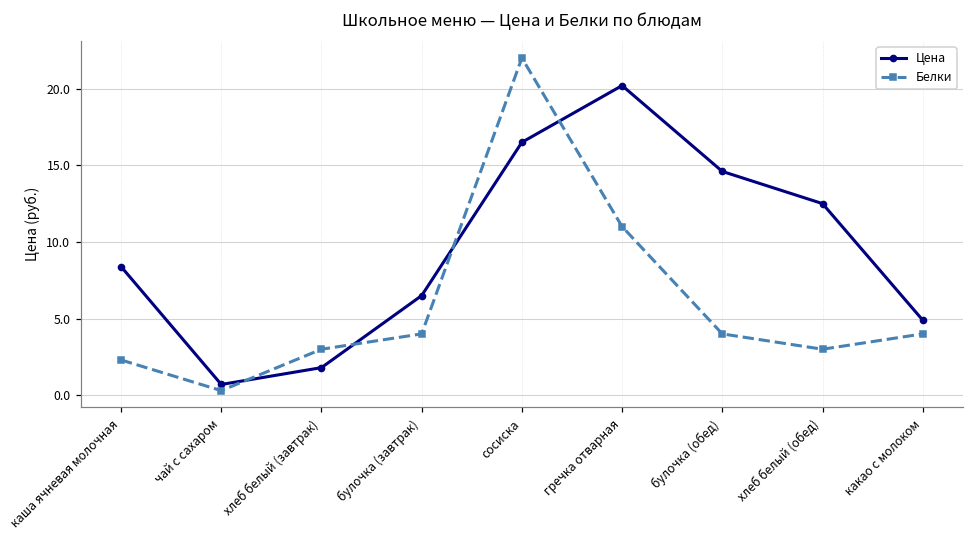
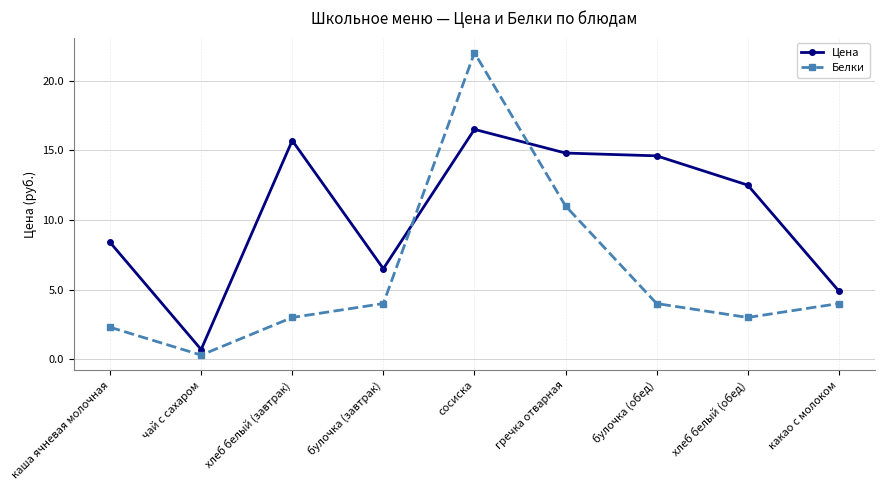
  {
    "Цена": {
      "каша ячневая молочная": 8.4,
      "чай с сахаром": 0.7,
-     "хлеб белый (завтрак)": 1.8,
+     "хлеб белый (завтрак)": 15.7,
      "булочка (завтрак)": 6.5,
      "сосиска": 16.5,
-     "гречка отварная": 20.2,
+     "гречка отварная": 14.8,
      "булочка (обед)": 14.6,
      "хлеб белый (обед)": 12.5,
      "какао с молоком": 4.9
    },
    "Белки": {
      "каша ячневая молочная": 2.3,
      "чай с сахаром": 0.3,
      "хлеб белый (завтрак)": 3.0,
      "булочка (завтрак)": 4.0,
      "сосиска": 22.0,
      "гречка отварная": 11.0,
      "булочка (обед)": 4.0,
      "хлеб белый (обед)": 3.0,
      "какао с молоком": 4.0
    }
  }
